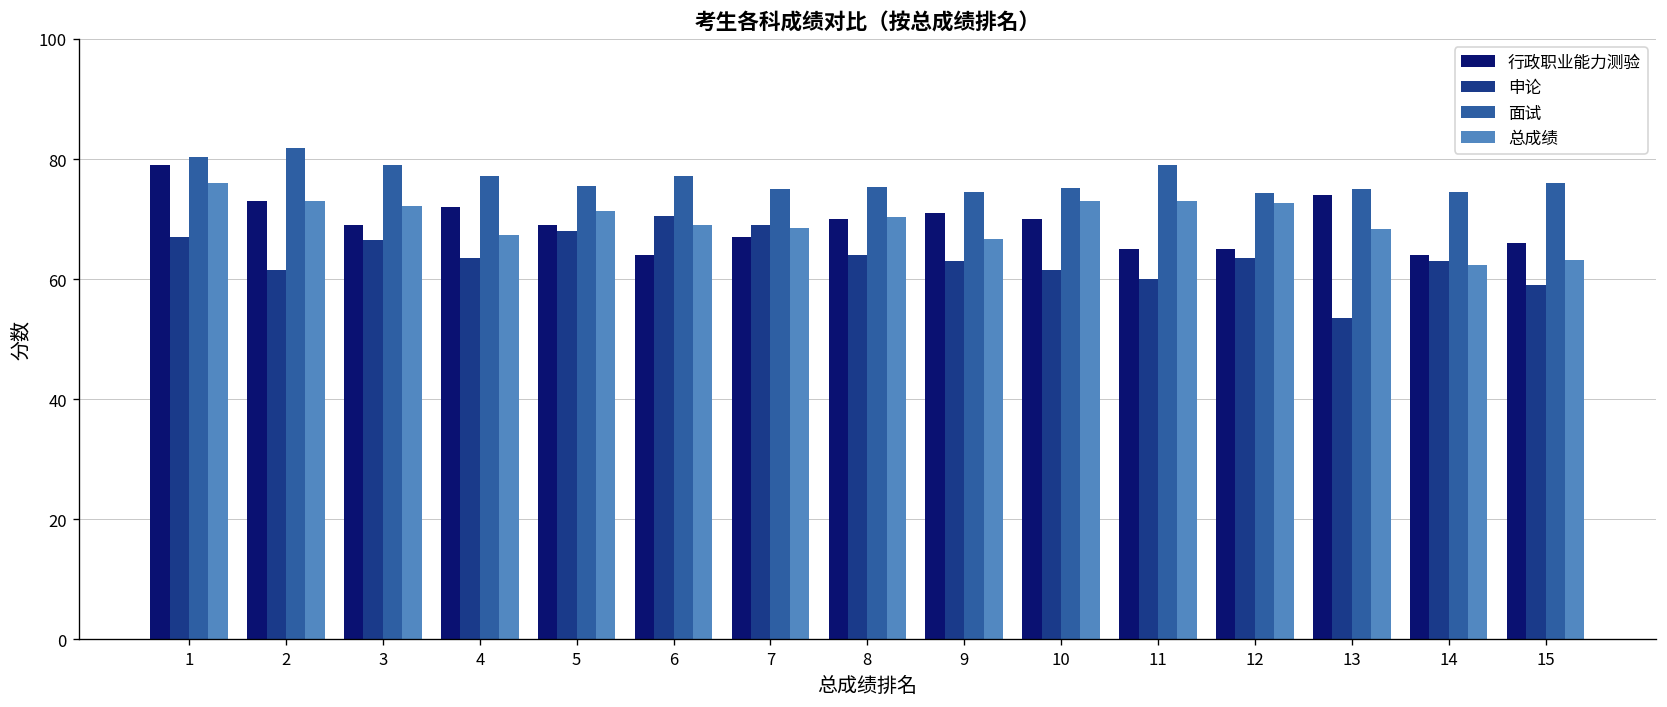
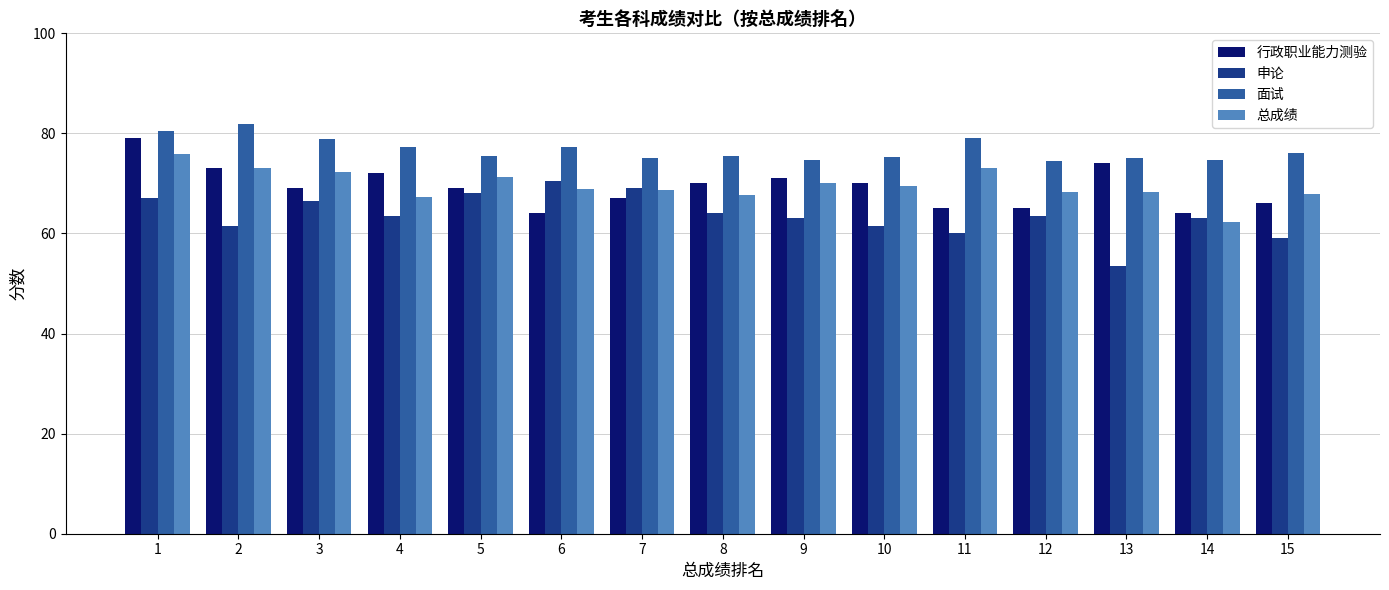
  {
    "总成绩": {
      "1": 76,
      "2": 73,
      "3": 72,
      "4": 67,
      "5": 71,
      "6": 69,
      "7": 69,
-     "8": 70,
-     "9": 67,
-     "10": 73,
+     "8": 68,
+     "9": 70,
+     "10": 70,
      "11": 73,
-     "12": 73,
+     "12": 68,
      "13": 68,
      "14": 62,
-     "15": 63
+     "15": 68
    }
  }
